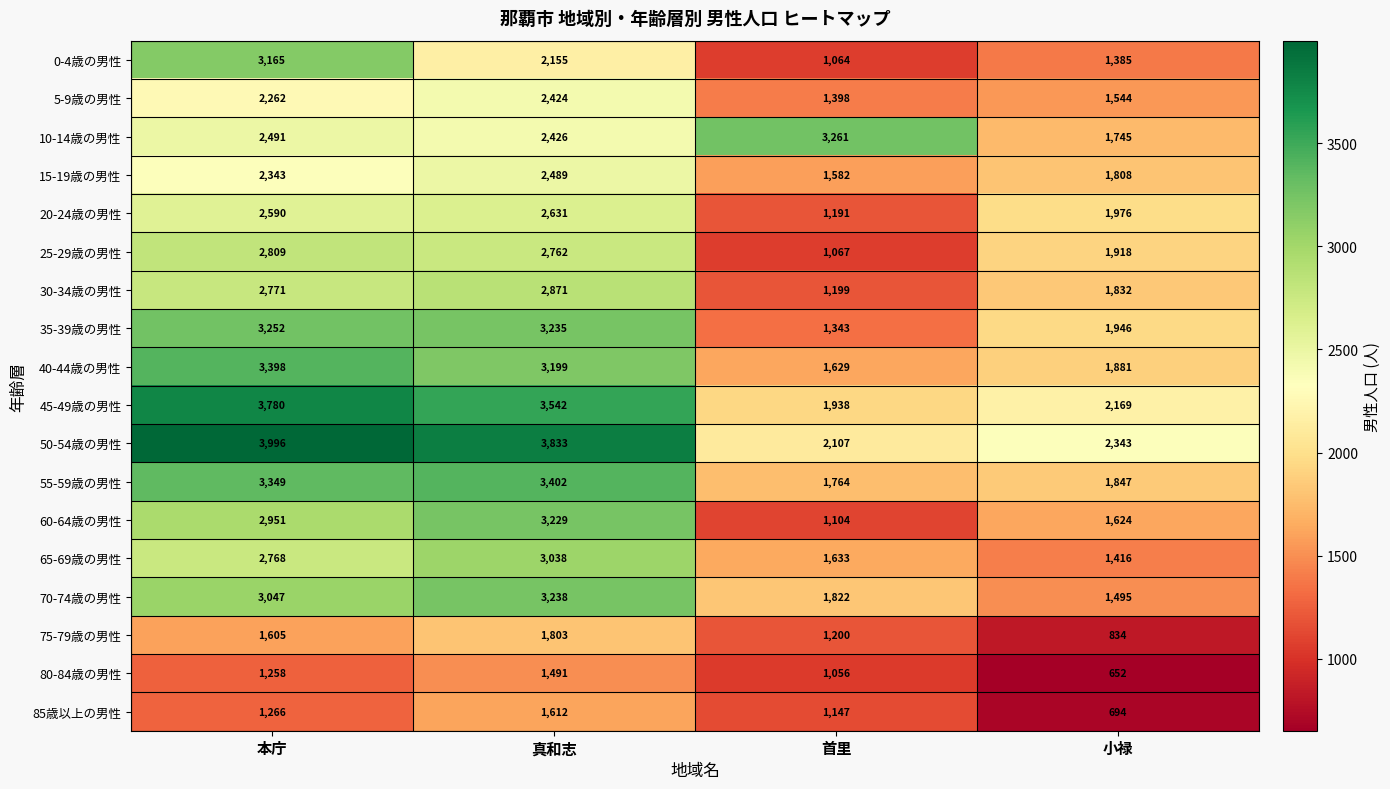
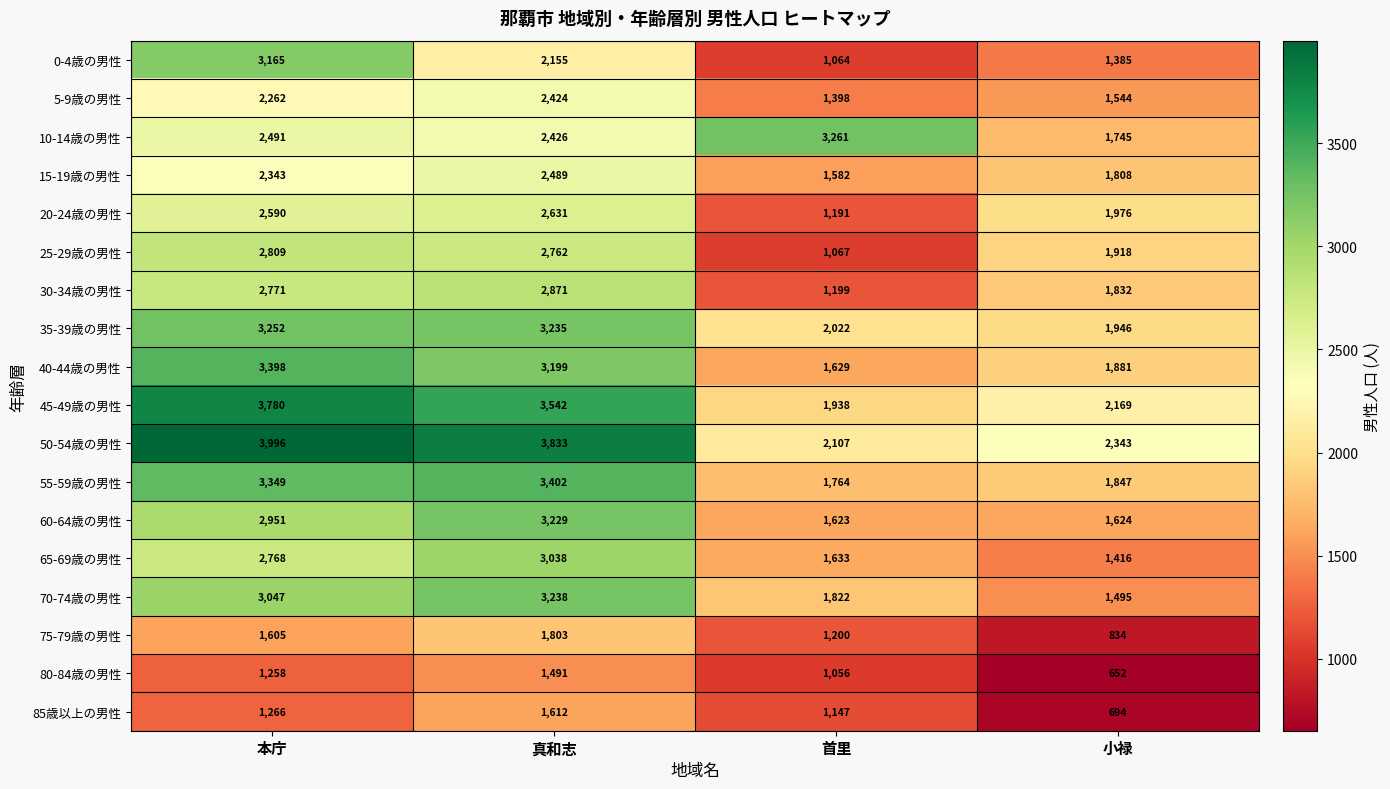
  {
    "0-4歳の男性": {
      "本庁": "3,165",
      "真和志": "2,155",
      "首里": "1,064",
      "小禄": "1,385"
    },
    "5-9歳の男性": {
      "本庁": "2,262",
      "真和志": "2,424",
      "首里": "1,398",
      "小禄": "1,544"
    },
    "10-14歳の男性": {
      "本庁": "2,491",
      "真和志": "2,426",
      "首里": "3,261",
      "小禄": "1,745"
    },
    "15-19歳の男性": {
      "本庁": "2,343",
      "真和志": "2,489",
      "首里": "1,582",
      "小禄": "1,808"
    },
    "20-24歳の男性": {
      "本庁": "2,590",
      "真和志": "2,631",
      "首里": "1,191",
      "小禄": "1,976"
    },
    "25-29歳の男性": {
      "本庁": "2,809",
      "真和志": "2,762",
      "首里": "1,067",
      "小禄": "1,918"
    },
    "30-34歳の男性": {
      "本庁": "2,771",
      "真和志": "2,871",
      "首里": "1,199",
      "小禄": "1,832"
    },
    "35-39歳の男性": {
      "本庁": "3,252",
      "真和志": "3,235",
-     "首里": "1,343",
+     "首里": "2,022",
      "小禄": "1,946"
    },
    "40-44歳の男性": {
      "本庁": "3,398",
      "真和志": "3,199",
      "首里": "1,629",
      "小禄": "1,881"
    },
    "45-49歳の男性": {
      "本庁": "3,780",
      "真和志": "3,542",
      "首里": "1,938",
      "小禄": "2,169"
    },
    "50-54歳の男性": {
      "本庁": "3,996",
      "真和志": "3,833",
      "首里": "2,107",
      "小禄": "2,343"
    },
    "55-59歳の男性": {
      "本庁": "3,349",
      "真和志": "3,402",
      "首里": "1,764",
      "小禄": "1,847"
    },
    "60-64歳の男性": {
      "本庁": "2,951",
      "真和志": "3,229",
-     "首里": "1,104",
+     "首里": "1,623",
      "小禄": "1,624"
    },
    "65-69歳の男性": {
      "本庁": "2,768",
      "真和志": "3,038",
      "首里": "1,633",
      "小禄": "1,416"
    },
    "70-74歳の男性": {
      "本庁": "3,047",
      "真和志": "3,238",
      "首里": "1,822",
      "小禄": "1,495"
    },
    "75-79歳の男性": {
      "本庁": "1,605",
      "真和志": "1,803",
      "首里": "1,200",
      "小禄": "834"
    },
    "80-84歳の男性": {
      "本庁": "1,258",
      "真和志": "1,491",
      "首里": "1,056",
      "小禄": "652"
    },
    "85歳以上の男性": {
      "本庁": "1,266",
      "真和志": "1,612",
      "首里": "1,147",
      "小禄": "694"
    }
  }
